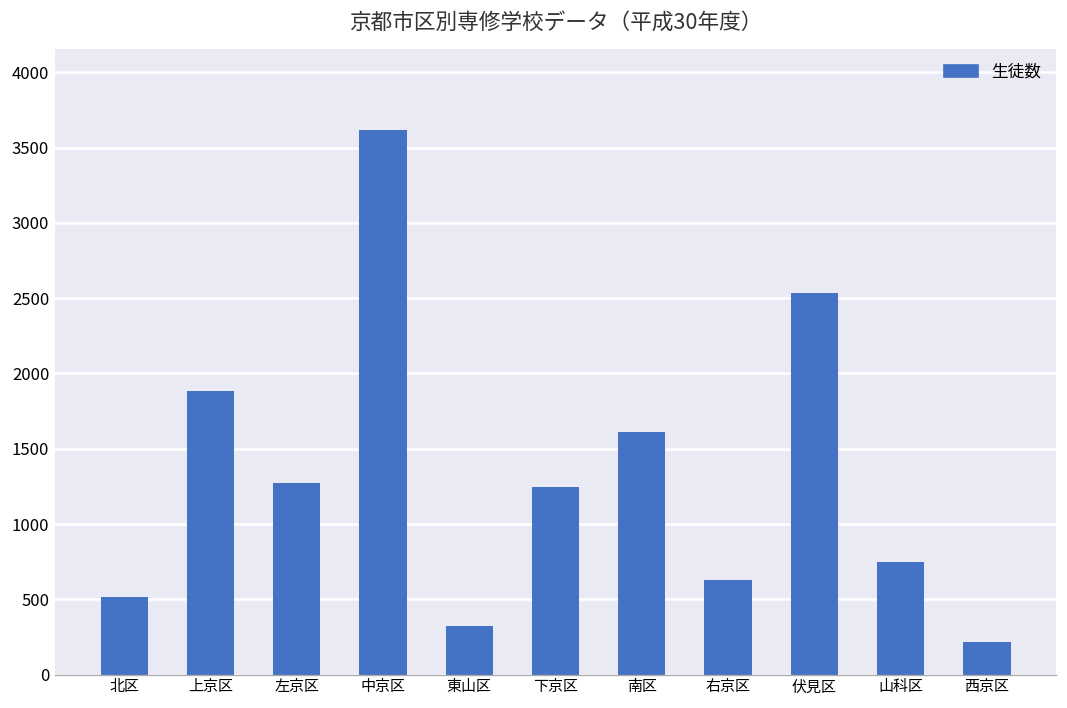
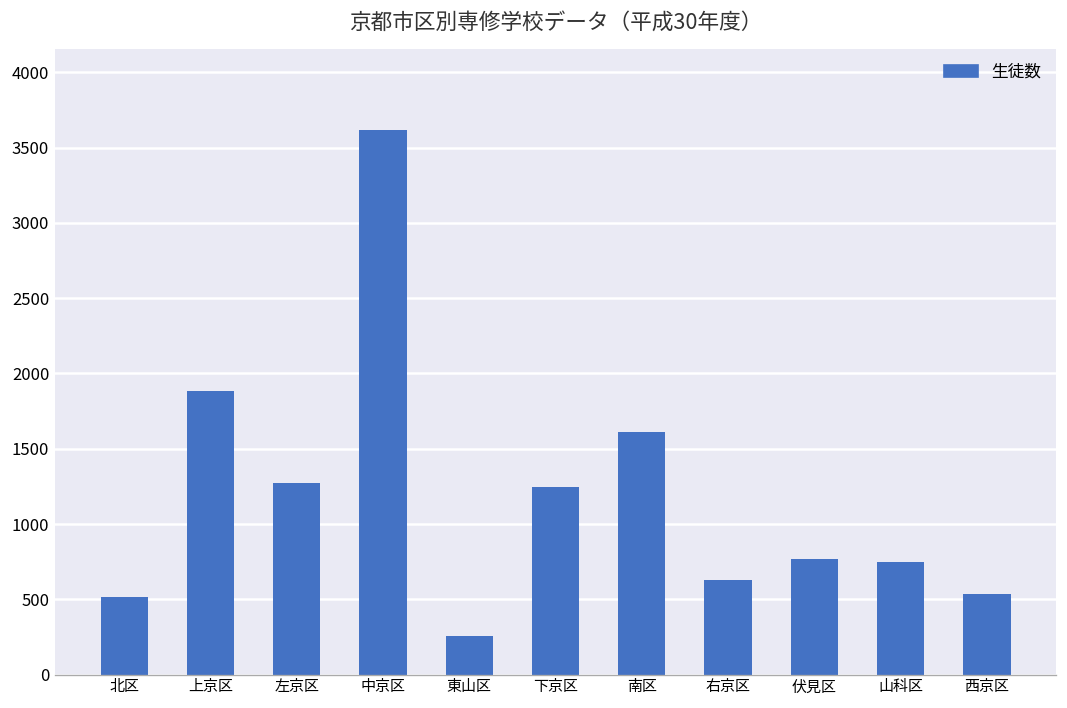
  {
    "北区": 520,
    "上京区": 1890,
    "左京区": 1270,
    "中京区": 3610,
-   "東山区": 320,
+   "東山区": 260,
    "下京区": 1250,
    "南区": 1610,
    "右京区": 630,
-   "伏見区": 2530,
+   "伏見区": 770,
    "山科区": 750,
-   "西京区": 220
+   "西京区": 540
  }
